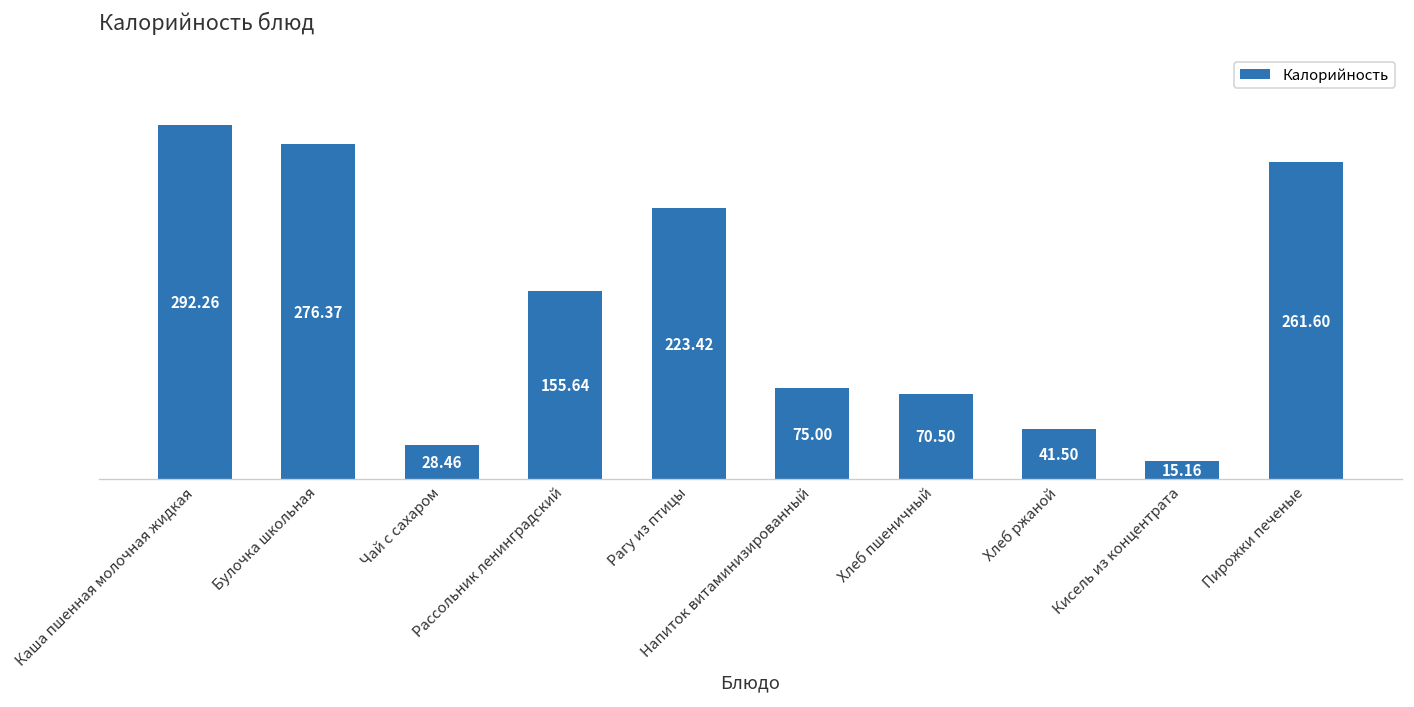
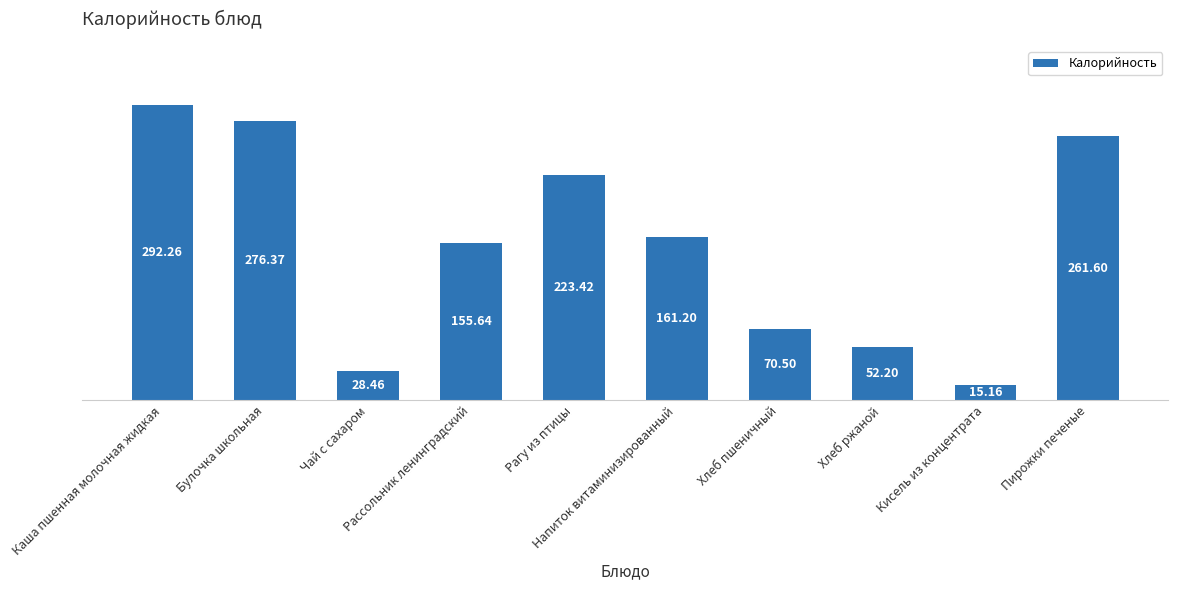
  {
    "Каша пшенная молочная жидкая": 292.26,
    "Булочка школьная": 276.37,
    "Чай с сахаром": 28.46,
    "Рассольник ленинградский": 155.64,
    "Рагу из птицы": 223.42,
-   "Напиток витаминизированный": 75.00,
+   "Напиток витаминизированный": 161.20,
    "Хлеб пшеничный": 70.50,
-   "Хлеб ржаной": 41.50,
+   "Хлеб ржаной": 52.20,
    "Кисель из концентрата": 15.16,
    "Пирожки печеные": 261.60
  }
